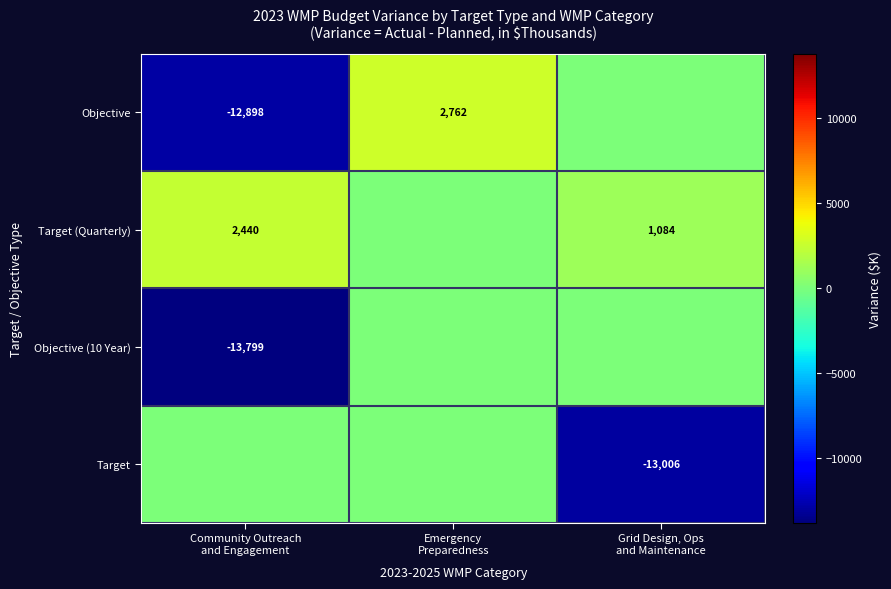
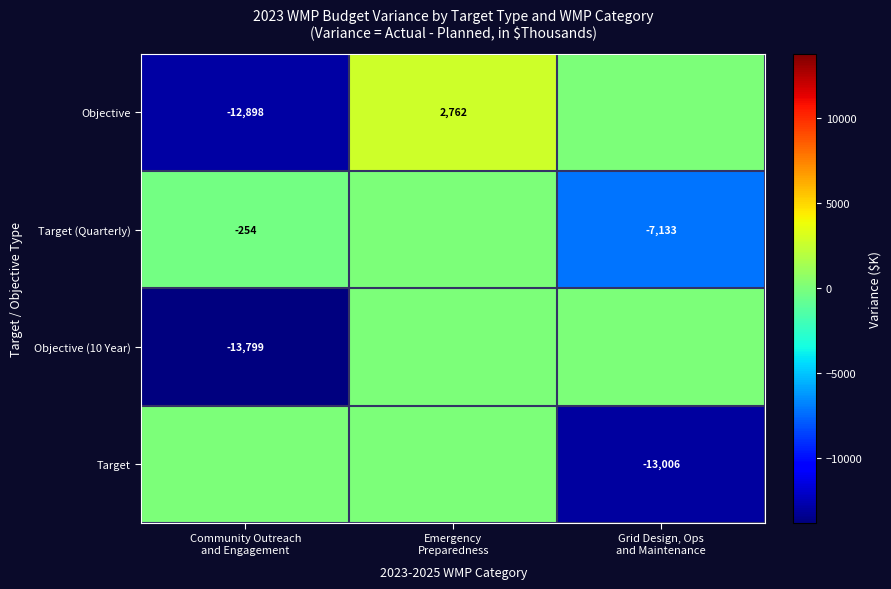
  {
    "Objective": {
      "Community Outreach and Engagement": "-12,898",
      "Emergency Preparedness": "2,762"
    },
    "Target (Quarterly)": {
-     "Community Outreach and Engagement": "2,440",
-     "Grid Design, Ops and Maintenance": "1,084"
+     "Community Outreach and Engagement": "-254",
+     "Grid Design, Ops and Maintenance": "-7,133"
    },
    "Objective (10 Year)": {
      "Community Outreach and Engagement": "-13,799"
    },
    "Target": {
      "Grid Design, Ops and Maintenance": "-13,006"
    }
  }
